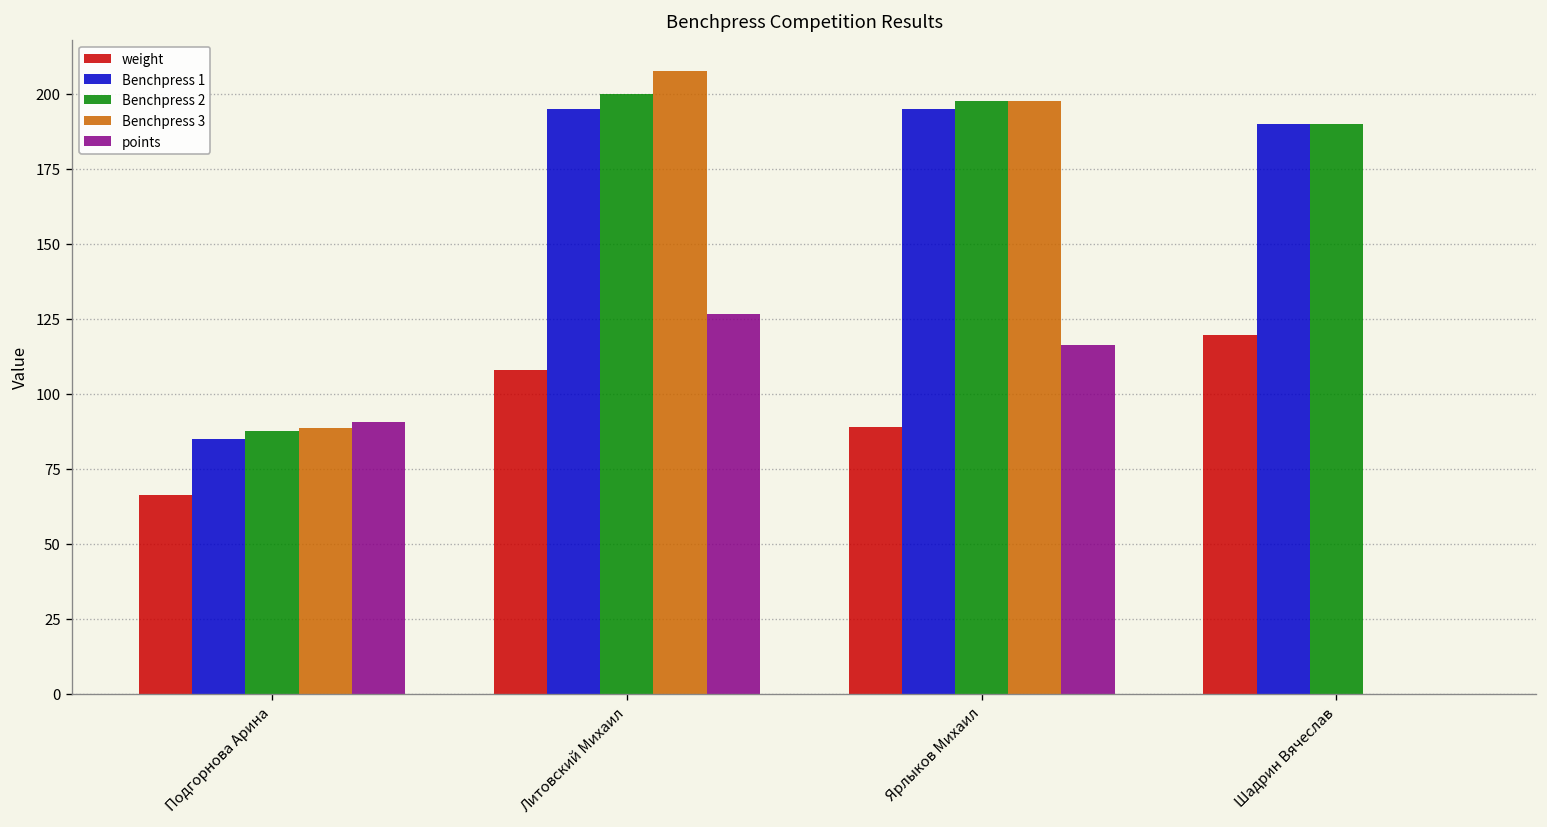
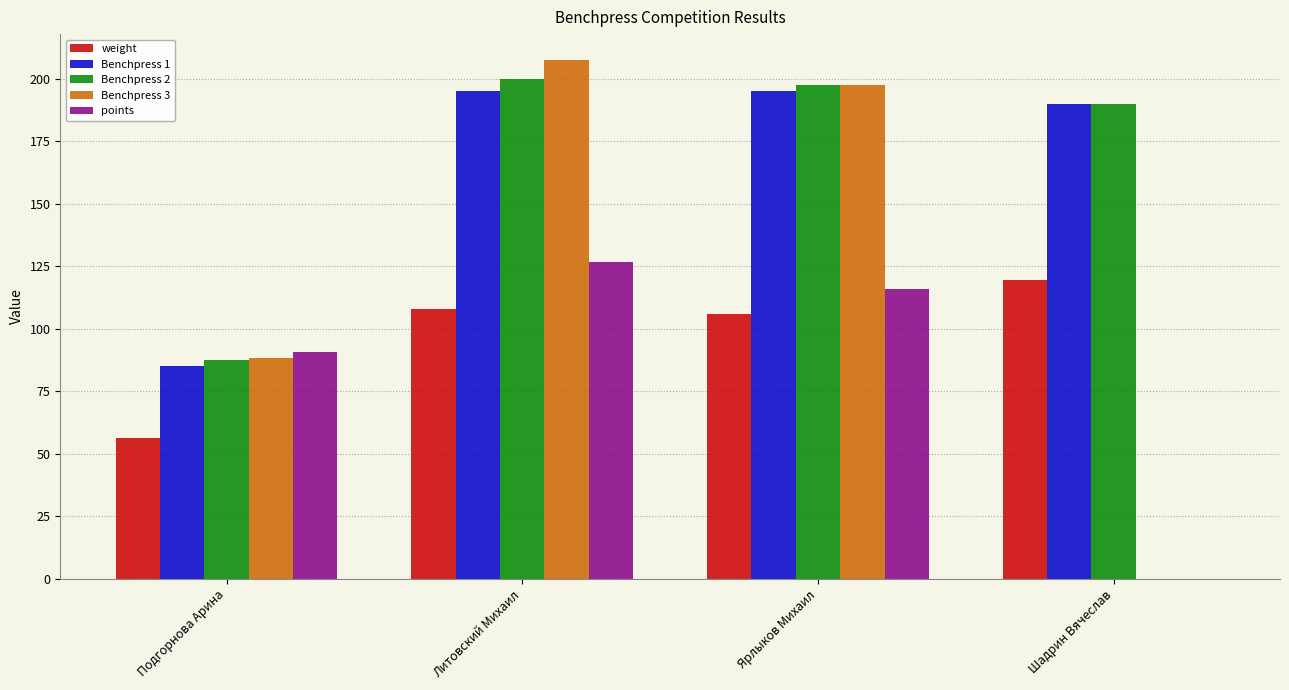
  {
    "weight": {
-     "Подгорнова Арина": 66,
+     "Подгорнова Арина": 56,
      "Литовский Михаил": 108,
-     "Ярлыков Михаил": 89,
+     "Ярлыков Михаил": 106,
      "Шадрин Вячеслав": 120
    },
    "Benchpress 1": {
      "Подгорнова Арина": 85,
      "Литовский Михаил": 195,
      "Ярлыков Михаил": 195,
      "Шадрин Вячеслав": 190
    },
    "Benchpress 2": {
      "Подгорнова Арина": 88,
      "Литовский Михаил": 200,
      "Ярлыков Михаил": 198,
      "Шадрин Вячеслав": 190
    },
    "Benchpress 3": {
      "Подгорнова Арина": 88,
      "Литовский Михаил": 208,
      "Ярлыков Михаил": 198,
      "Шадрин Вячеслав": 0
    },
    "points": {
      "Подгорнова Арина": 91,
      "Литовский Михаил": 127,
      "Ярлыков Михаил": 116,
      "Шадрин Вячеслав": 0
    }
  }
